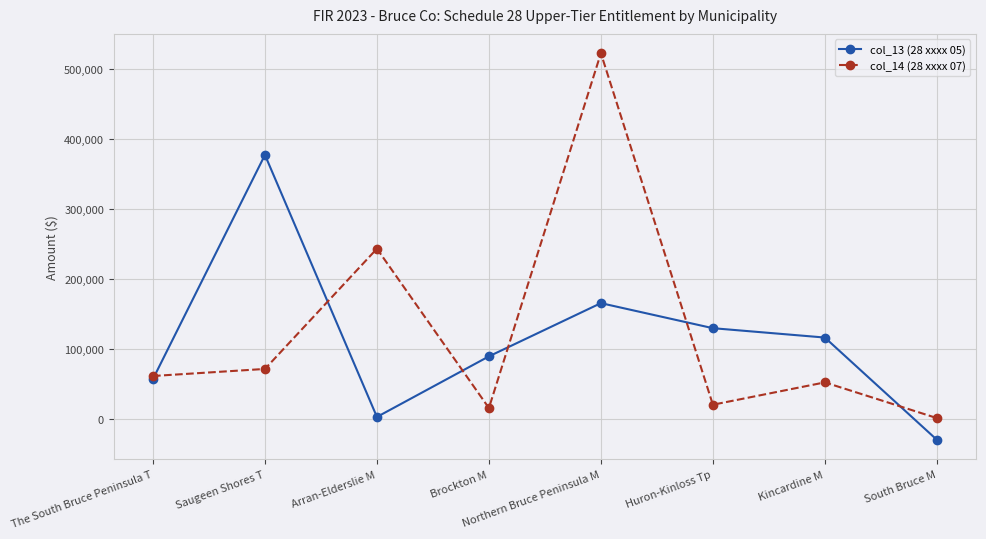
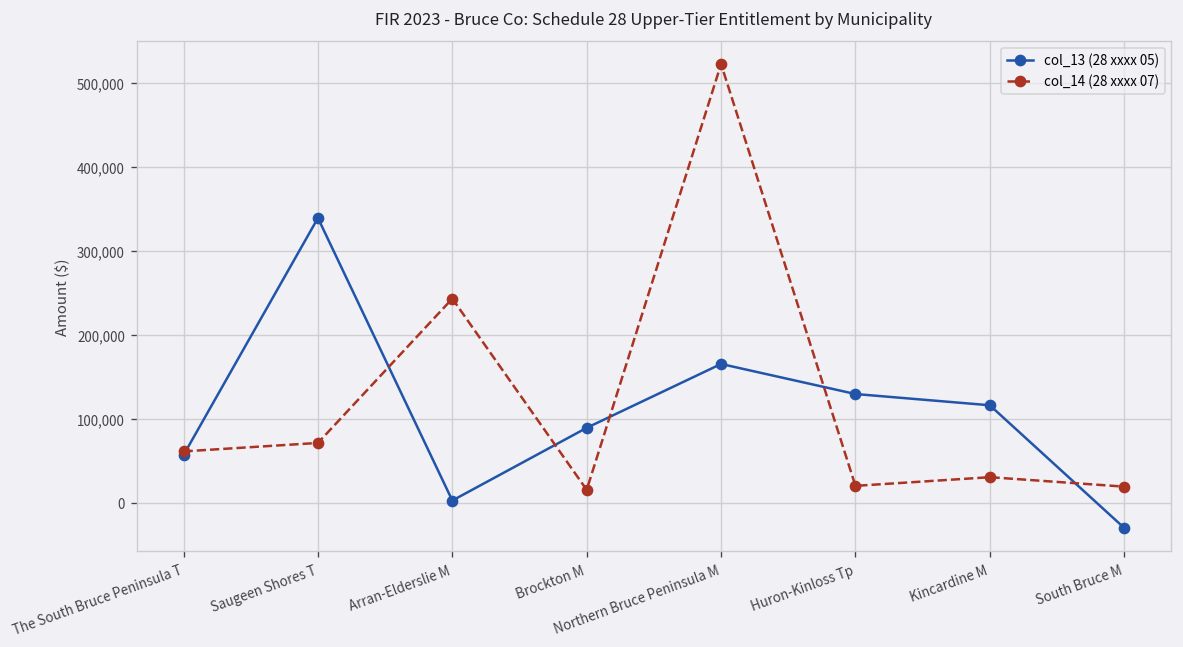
  {
    "col_13 (28 xxxx 05)": {
      "The South Bruce Peninsula T": "60,000",
-     "Saugeen Shores T": "380,000",
+     "Saugeen Shores T": "340,000",
      "Arran-Elderslie M": "0",
      "Brockton M": "90,000",
      "Northern Bruce Peninsula M": "170,000",
      "Huron-Kinloss Tp": "130,000",
      "Kincardine M": "120,000",
      "South Bruce M": "-30,000"
    },
    "col_14 (28 xxxx 07)": {
      "The South Bruce Peninsula T": "60,000",
      "Saugeen Shores T": "70,000",
      "Arran-Elderslie M": "240,000",
      "Brockton M": "20,000",
      "Northern Bruce Peninsula M": "520,000",
      "Huron-Kinloss Tp": "20,000",
-     "Kincardine M": "50,000",
-     "South Bruce M": "0"
+     "Kincardine M": "30,000",
+     "South Bruce M": "20,000"
    }
  }
